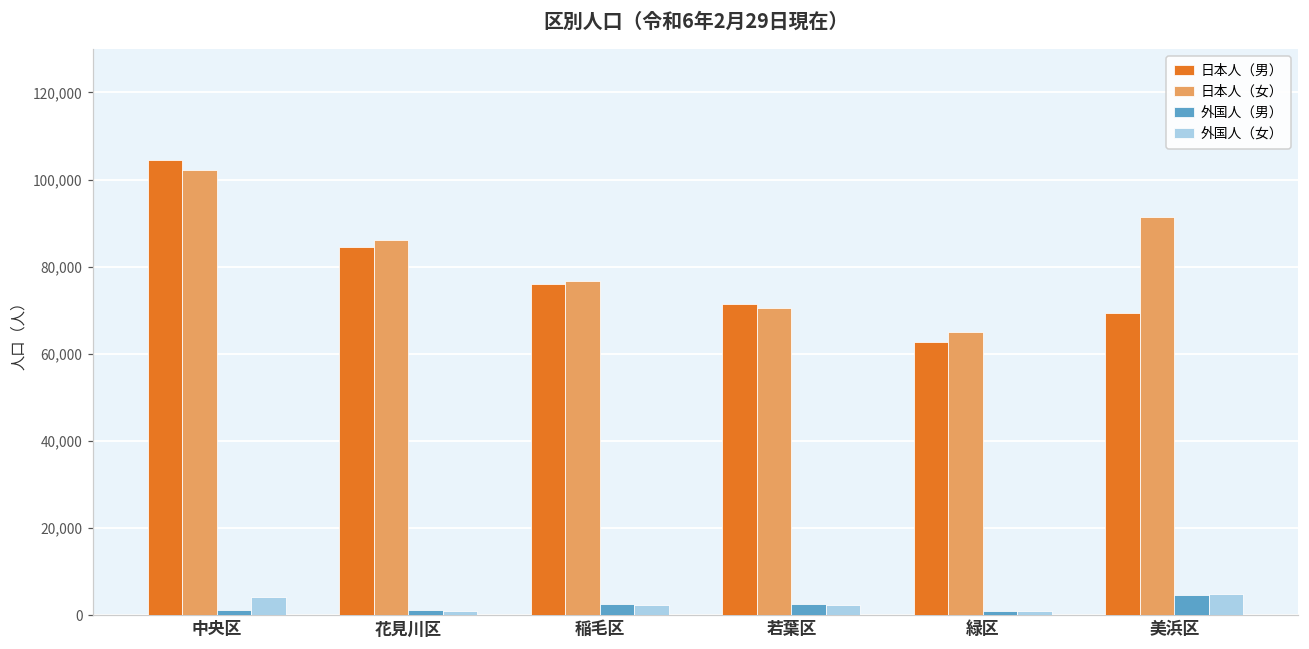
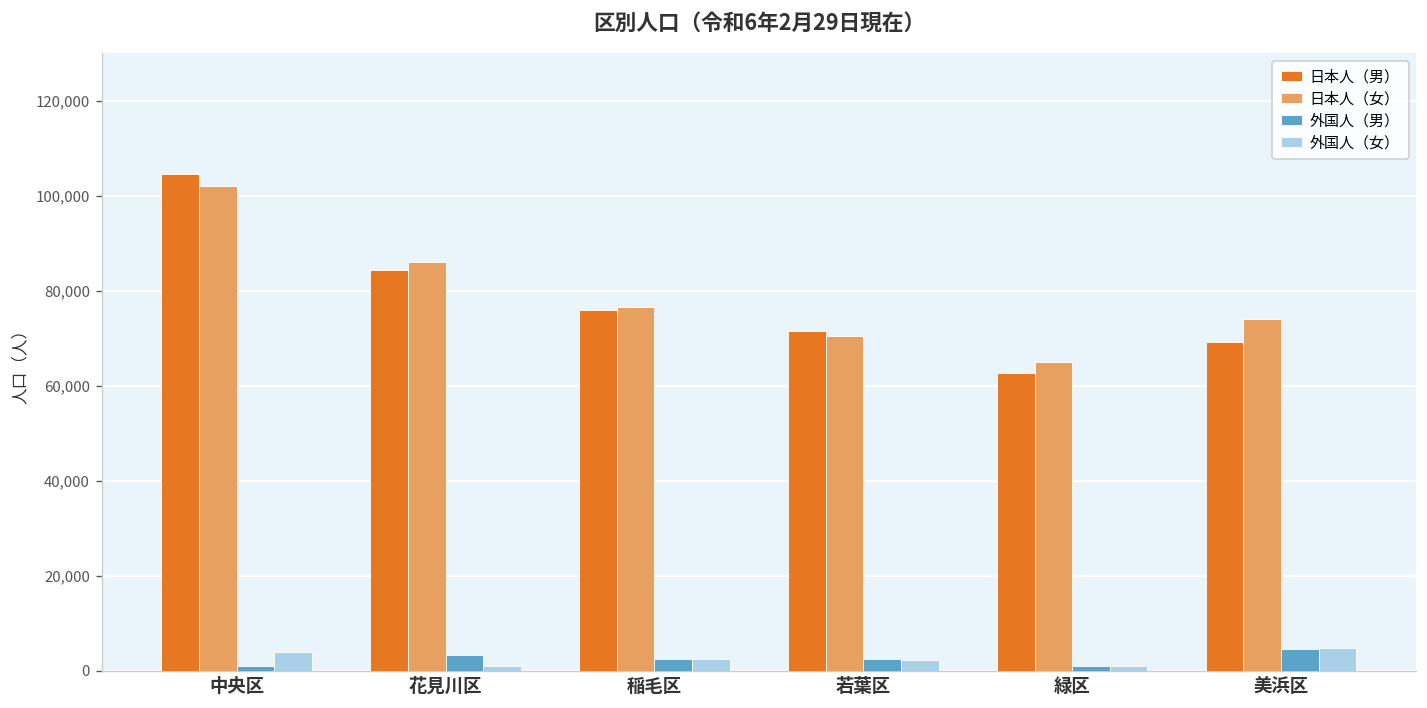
  {
    "日本人（男）": {
      "中央区": "105,000",
      "花見川区": "84,000",
      "稲毛区": "76,000",
      "若葉区": "72,000",
      "緑区": "63,000",
      "美浜区": "69,000"
    },
    "日本人（女）": {
      "中央区": "102,000",
      "花見川区": "86,000",
      "稲毛区": "77,000",
      "若葉区": "71,000",
      "緑区": "65,000",
-     "美浜区": "91,000"
+     "美浜区": "74,000"
    },
    "外国人（男）": {
      "中央区": "1,000",
-     "花見川区": "1,000",
+     "花見川区": "3,000",
      "稲毛区": "2,000",
      "若葉区": "3,000",
      "緑区": "1,000",
      "美浜区": "5,000"
    },
    "外国人（女）": {
      "中央区": "4,000",
      "花見川区": "1,000",
      "稲毛区": "2,000",
      "若葉区": "2,000",
      "緑区": "1,000",
      "美浜区": "5,000"
    }
  }
